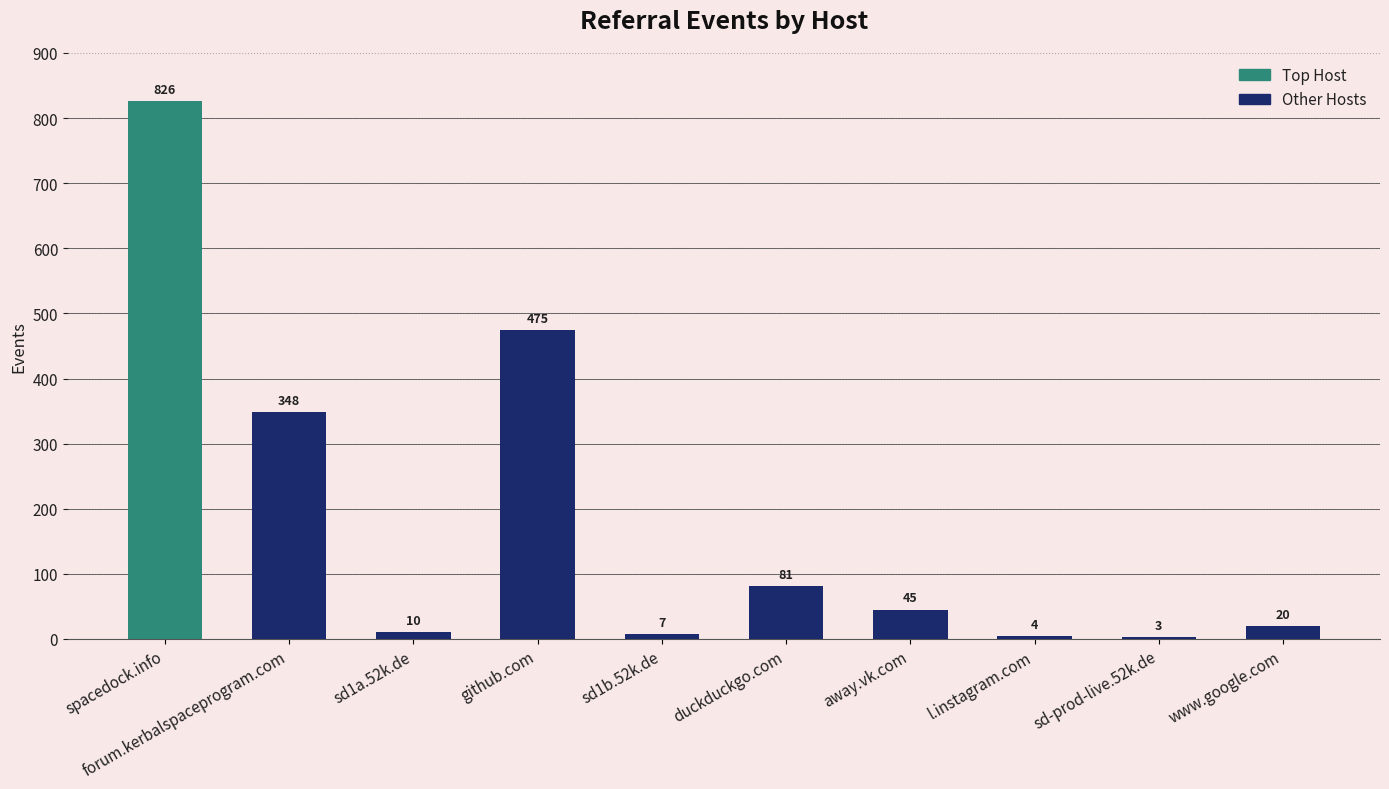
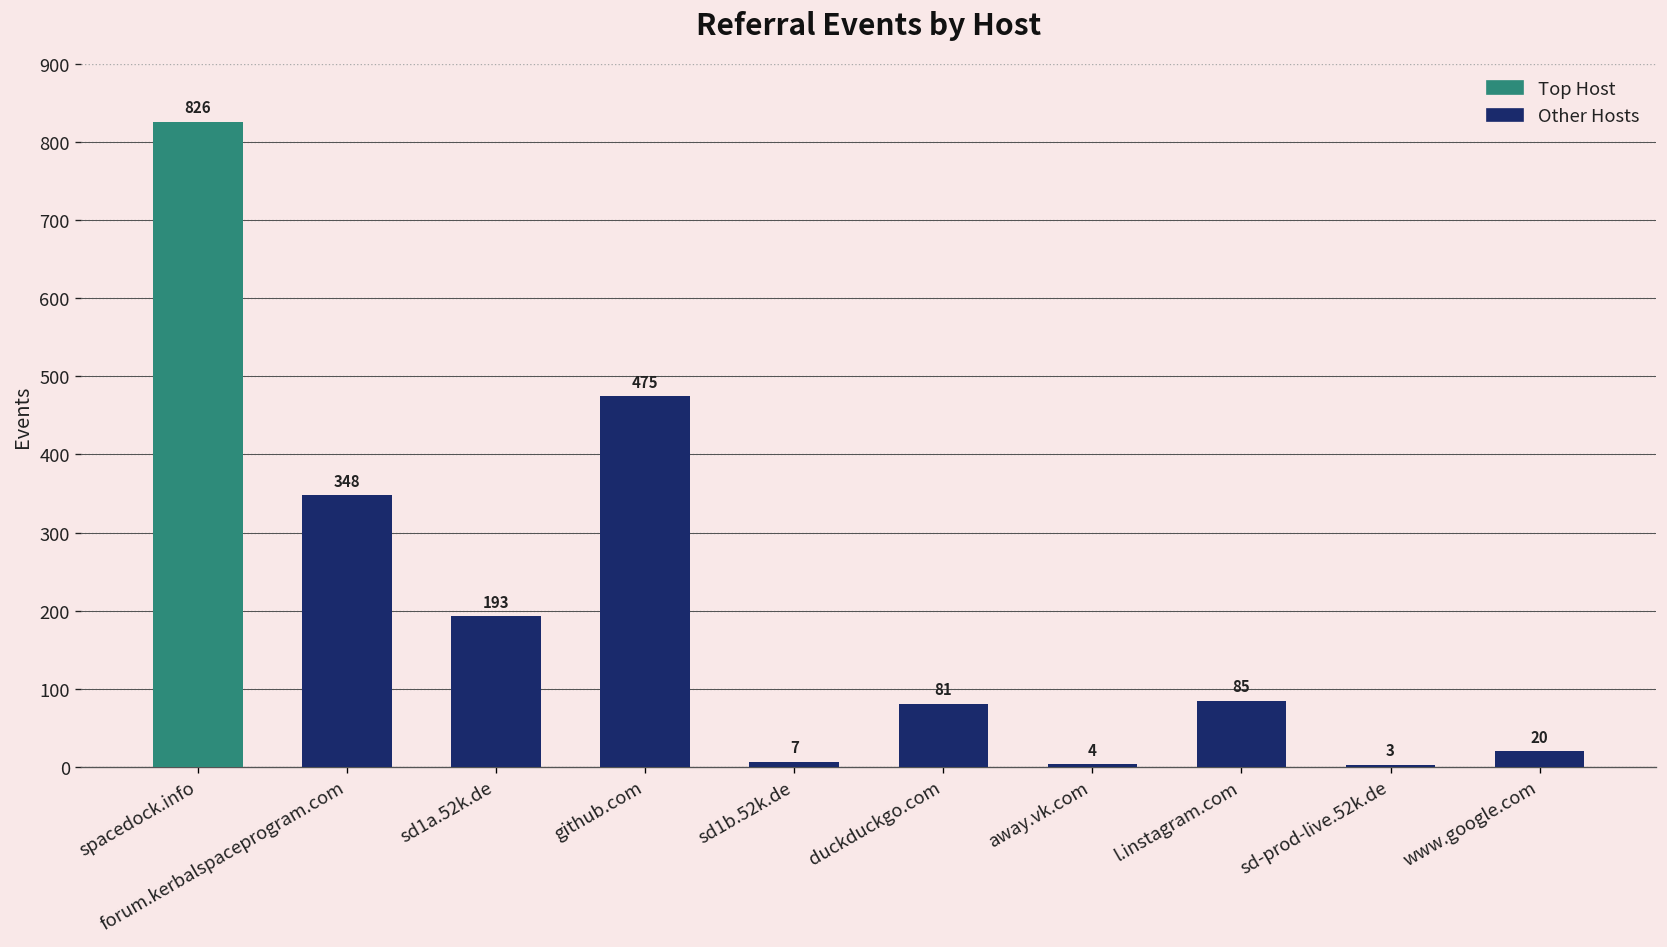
  {
    "spacedock.info": 826,
    "forum.kerbalspaceprogram.com": 348,
-   "sd1a.52k.de": 10,
+   "sd1a.52k.de": 193,
    "github.com": 475,
    "sd1b.52k.de": 7,
    "duckduckgo.com": 81,
-   "away.vk.com": 45,
-   "l.instagram.com": 4,
+   "away.vk.com": 4,
+   "l.instagram.com": 85,
    "sd-prod-live.52k.de": 3,
    "www.google.com": 20
  }
